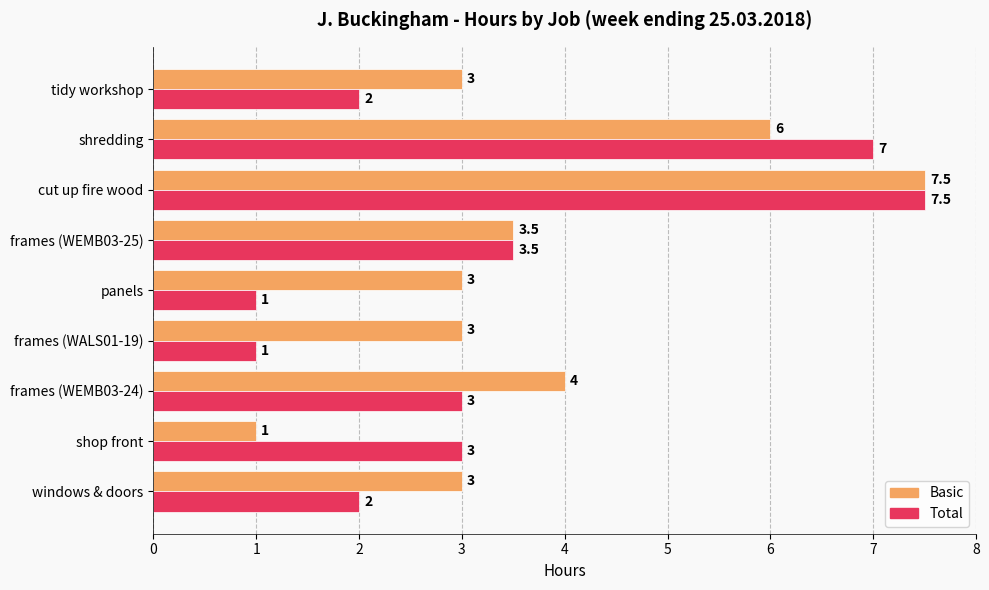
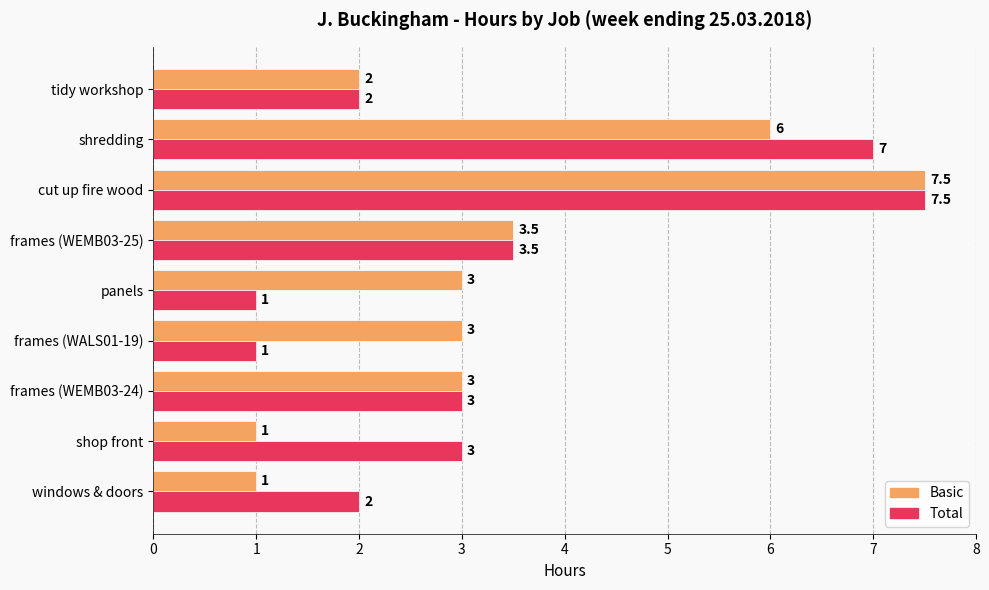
  {
    "Basic": {
-     "tidy workshop": 3,
+     "tidy workshop": 2,
      "shredding": 6,
      "cut up fire wood": 7.5,
      "frames (WEMB03-25)": 3.5,
      "panels": 3,
      "frames (WALS01-19)": 3,
-     "frames (WEMB03-24)": 4,
+     "frames (WEMB03-24)": 3,
      "shop front": 1,
-     "windows & doors": 3
+     "windows & doors": 1
    },
    "Total": {
      "tidy workshop": 2,
      "shredding": 7,
      "cut up fire wood": 7.5,
      "frames (WEMB03-25)": 3.5,
      "panels": 1,
      "frames (WALS01-19)": 1,
      "frames (WEMB03-24)": 3,
      "shop front": 3,
      "windows & doors": 2
    }
  }
